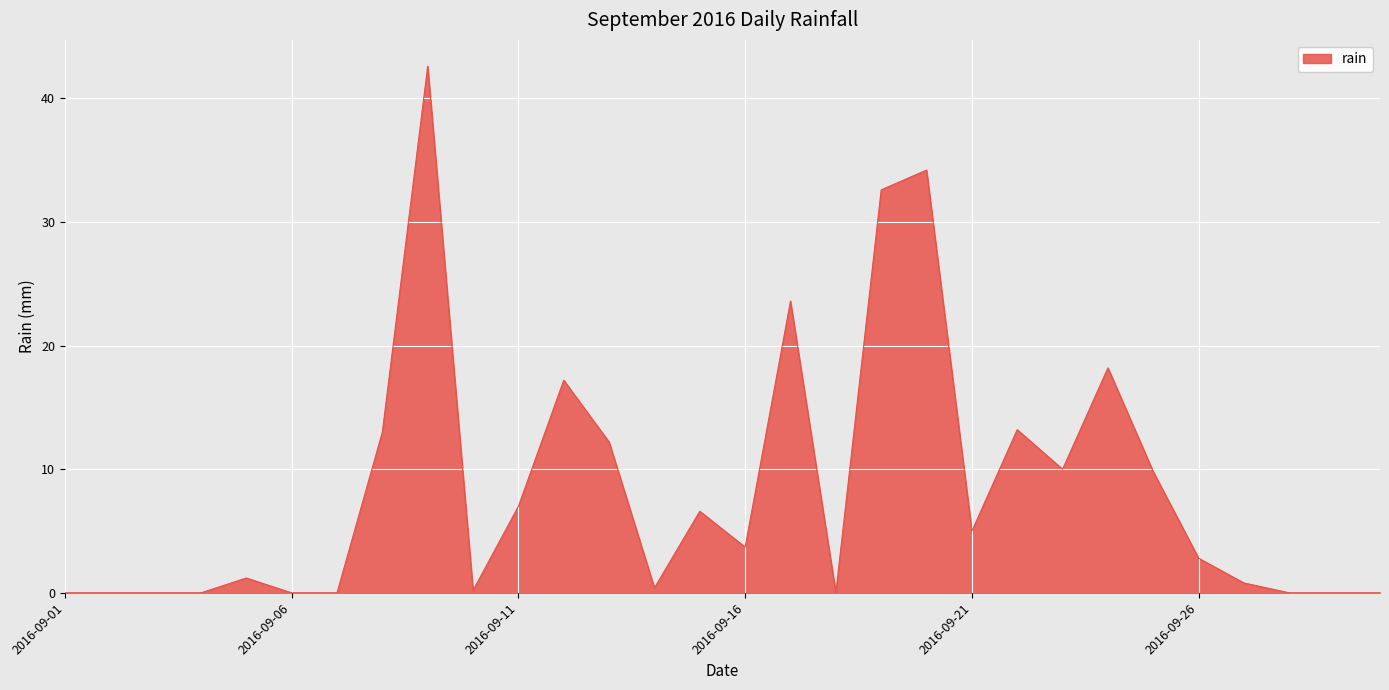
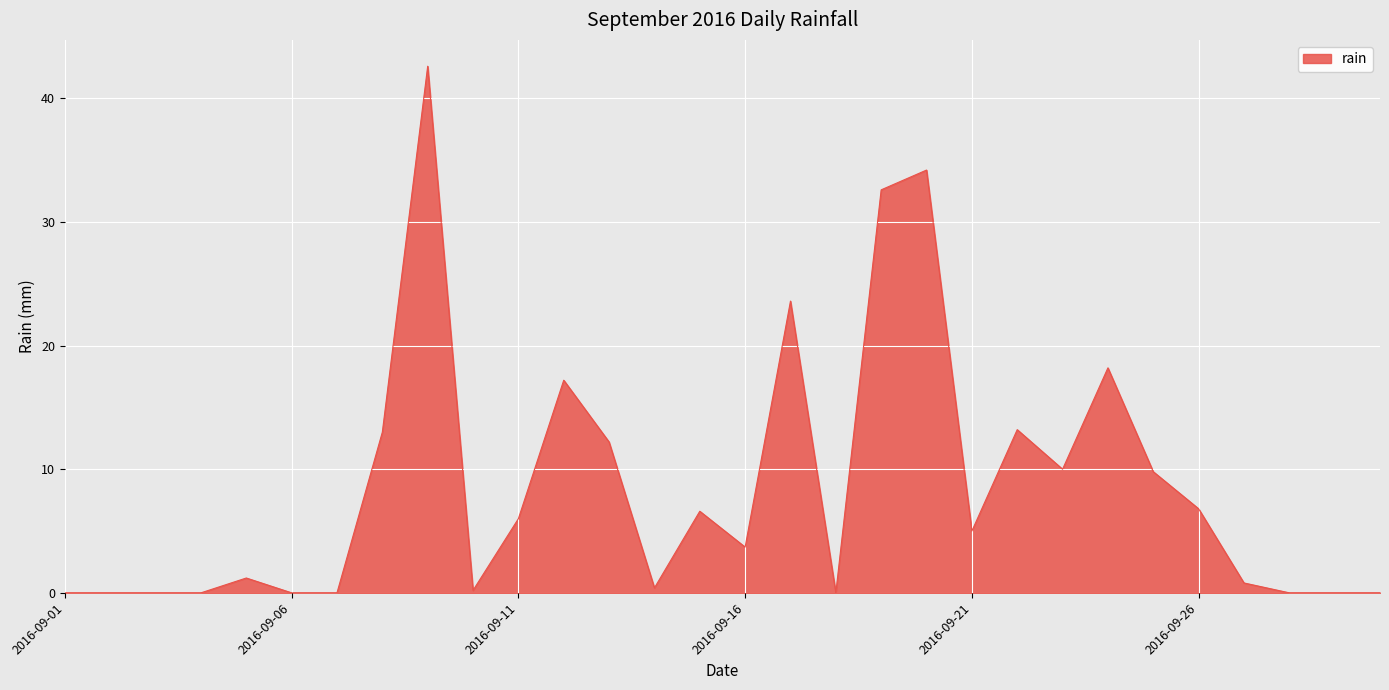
  {
    "2016-09-01": 0.0,
    "2016-09-06": 0.0,
-   "2016-09-11": 7,
+   "2016-09-11": 6,
    "2016-09-16": 3.7,
    "2016-09-21": 5.0,
-   "2016-09-26": 2.8
+   "2016-09-26": 6.8
  }
